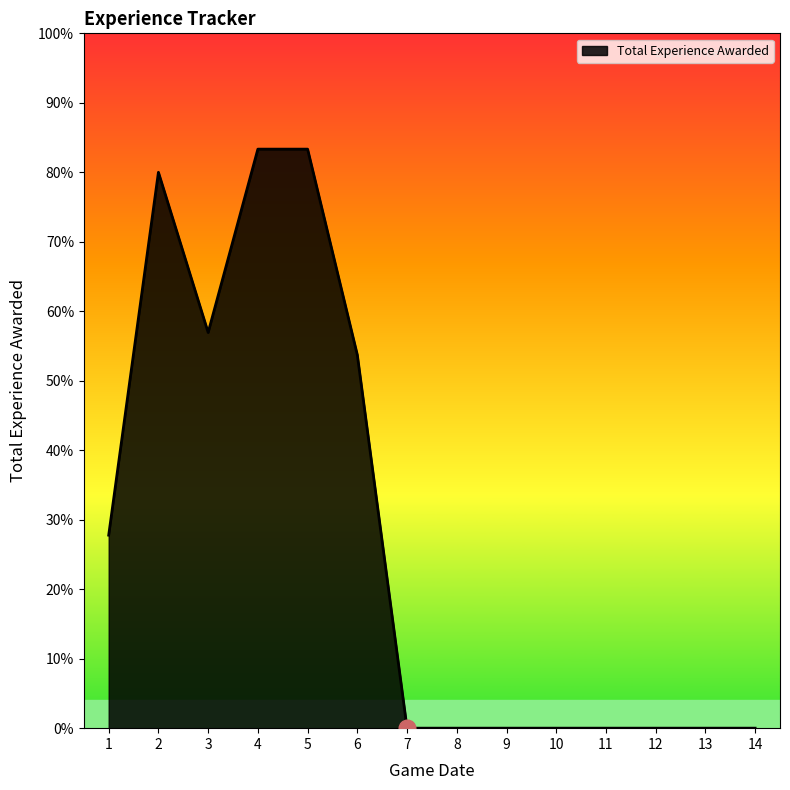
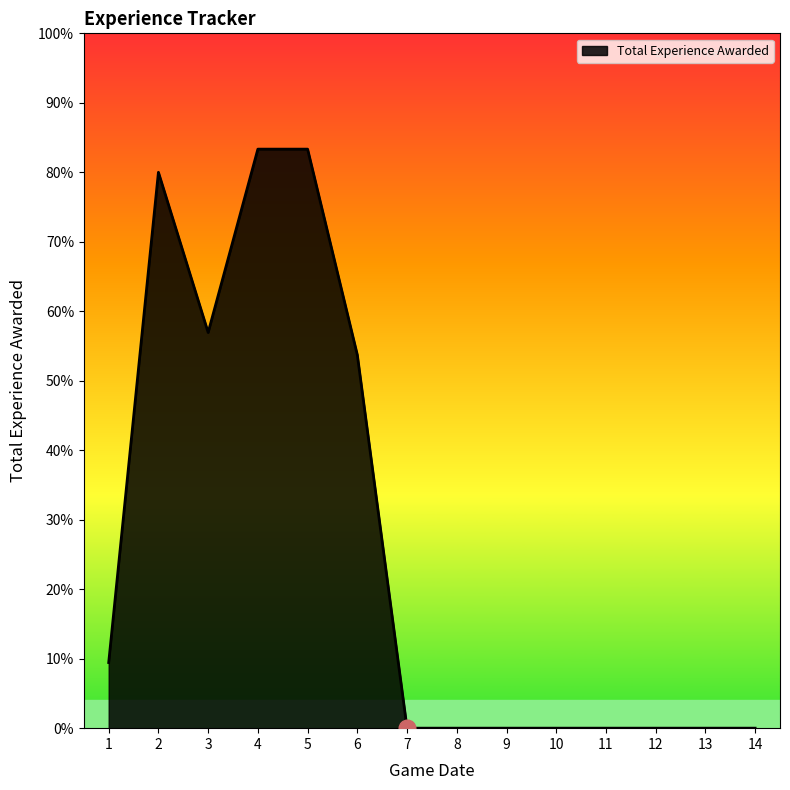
  {
    "Total Experience Awarded": {
-     "1": "28%",
+     "1": "9%",
      "2": "80%",
      "3": "57%",
      "4": "83%",
      "5": "83%",
      "6": "54%"
    }
  }
